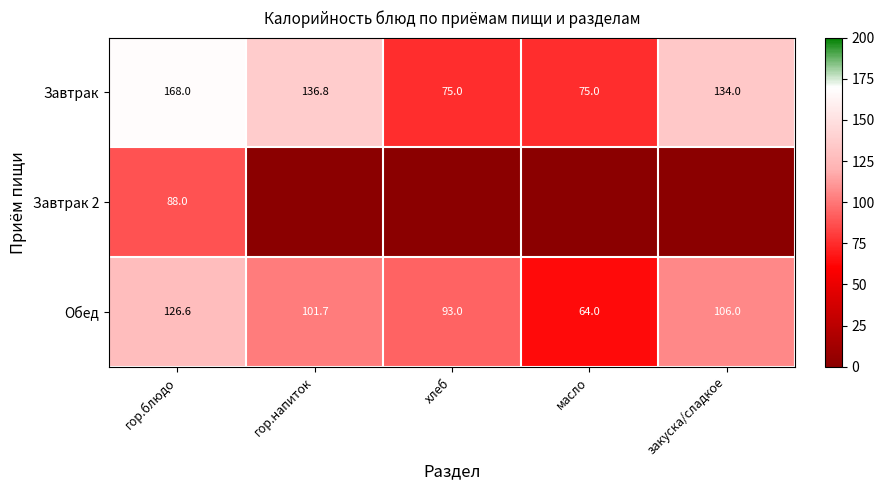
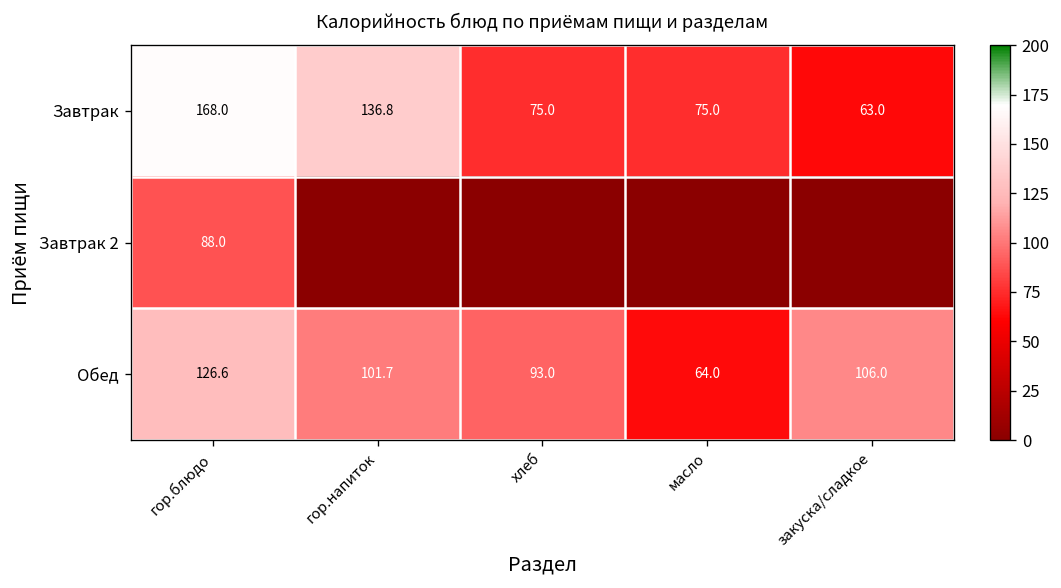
  {
    "Завтрак": {
      "гор.блюдо": 168.0,
      "гор.напиток": 136.8,
      "хлеб": 75.0,
      "масло": 75.0,
-     "закуска/сладкое": 134.0
+     "закуска/сладкое": 63.0
    },
    "Завтрак 2": {
      "гор.блюдо": 88.0
    },
    "Обед": {
      "гор.блюдо": 126.6,
      "гор.напиток": 101.7,
      "хлеб": 93.0,
      "масло": 64.0,
      "закуска/сладкое": 106.0
    }
  }
